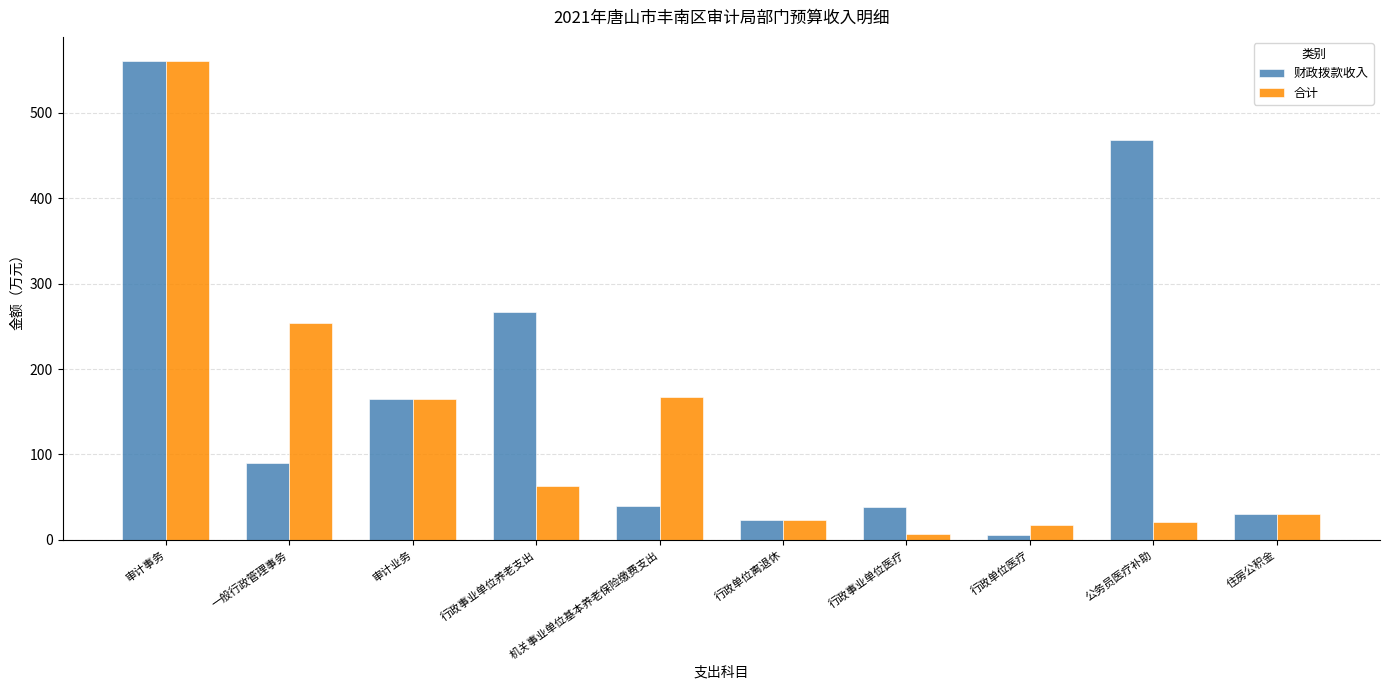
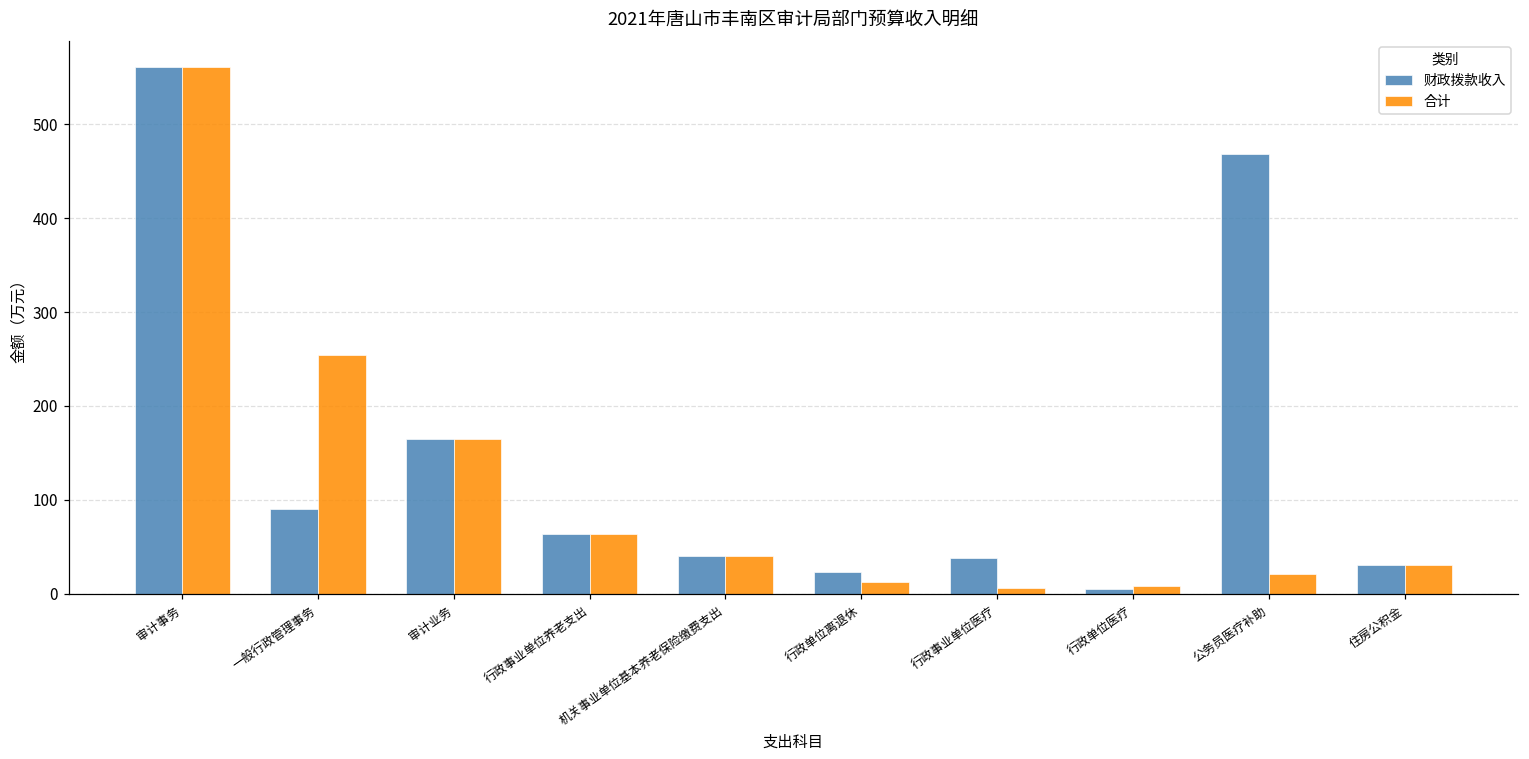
  {
    "财政拨款收入": {
      "审计事务": 560,
      "一般行政管理事务": 90,
      "审计业务": 170,
-     "行政事业单位养老支出": 270,
+     "行政事业单位养老支出": 60,
      "机关事业单位基本养老保险缴费支出": 40,
      "行政单位离退休": 20,
      "行政事业单位医疗": 40,
      "行政单位医疗": 10,
      "公务员医疗补助": 470,
      "住房公积金": 30
    },
    "合计": {
      "审计事务": 560,
      "一般行政管理事务": 250,
      "审计业务": 170,
      "行政事业单位养老支出": 60,
-     "机关事业单位基本养老保险缴费支出": 170,
-     "行政单位离退休": 20,
+     "机关事业单位基本养老保险缴费支出": 40,
+     "行政单位离退休": 10,
      "行政事业单位医疗": 10,
-     "行政单位医疗": 20,
+     "行政单位医疗": 10,
      "公务员医疗补助": 20,
      "住房公积金": 30
    }
  }
